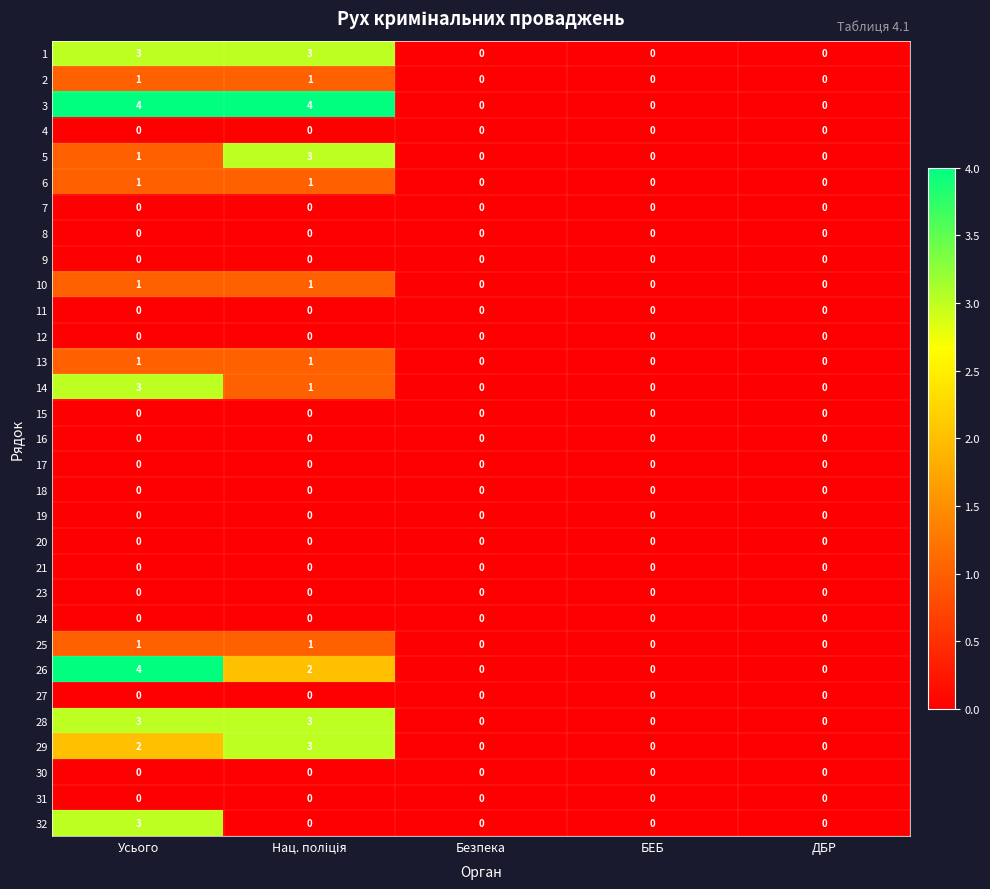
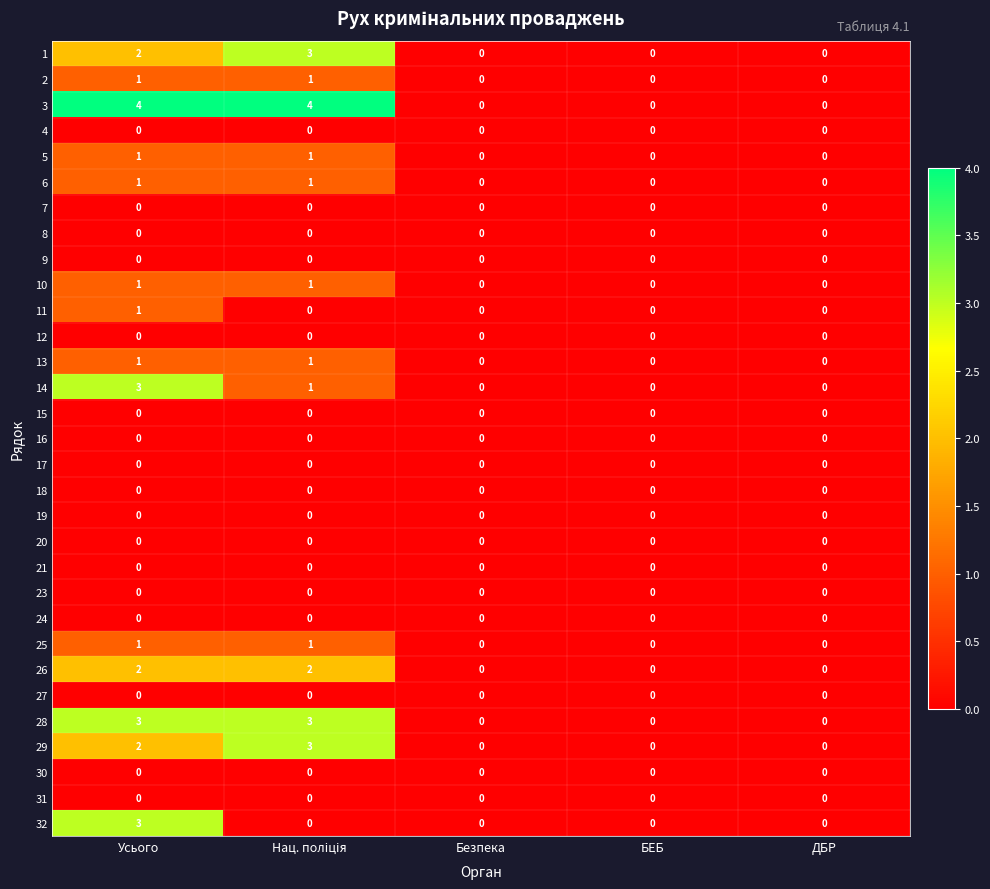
  {
    "1": {
-     "Усього": 3,
+     "Усього": 2,
      "Нац. поліція": 3,
      "Безпека": 0,
      "БЕБ": 0,
      "ДБР": 0
    },
    "2": {
      "Усього": 1,
      "Нац. поліція": 1,
      "Безпека": 0,
      "БЕБ": 0,
      "ДБР": 0
    },
    "3": {
      "Усього": 4,
      "Нац. поліція": 4,
      "Безпека": 0,
      "БЕБ": 0,
      "ДБР": 0
    },
    "4": {
      "Усього": 0,
      "Нац. поліція": 0,
      "Безпека": 0,
      "БЕБ": 0,
      "ДБР": 0
    },
    "5": {
      "Усього": 1,
-     "Нац. поліція": 3,
+     "Нац. поліція": 1,
      "Безпека": 0,
      "БЕБ": 0,
      "ДБР": 0
    },
    "6": {
      "Усього": 1,
      "Нац. поліція": 1,
      "Безпека": 0,
      "БЕБ": 0,
      "ДБР": 0
    },
    "7": {
      "Усього": 0,
      "Нац. поліція": 0,
      "Безпека": 0,
      "БЕБ": 0,
      "ДБР": 0
    },
    "8": {
      "Усього": 0,
      "Нац. поліція": 0,
      "Безпека": 0,
      "БЕБ": 0,
      "ДБР": 0
    },
    "9": {
      "Усього": 0,
      "Нац. поліція": 0,
      "Безпека": 0,
      "БЕБ": 0,
      "ДБР": 0
    },
    "10": {
      "Усього": 1,
      "Нац. поліція": 1,
      "Безпека": 0,
      "БЕБ": 0,
      "ДБР": 0
    },
    "11": {
-     "Усього": 0,
+     "Усього": 1,
      "Нац. поліція": 0,
      "Безпека": 0,
      "БЕБ": 0,
      "ДБР": 0
    },
    "12": {
      "Усього": 0,
      "Нац. поліція": 0,
      "Безпека": 0,
      "БЕБ": 0,
      "ДБР": 0
    },
    "13": {
      "Усього": 1,
      "Нац. поліція": 1,
      "Безпека": 0,
      "БЕБ": 0,
      "ДБР": 0
    },
    "14": {
      "Усього": 3,
      "Нац. поліція": 1,
      "Безпека": 0,
      "БЕБ": 0,
      "ДБР": 0
    },
    "15": {
      "Усього": 0,
      "Нац. поліція": 0,
      "Безпека": 0,
      "БЕБ": 0,
      "ДБР": 0
    },
    "16": {
      "Усього": 0,
      "Нац. поліція": 0,
      "Безпека": 0,
      "БЕБ": 0,
      "ДБР": 0
    },
    "17": {
      "Усього": 0,
      "Нац. поліція": 0,
      "Безпека": 0,
      "БЕБ": 0,
      "ДБР": 0
    },
    "18": {
      "Усього": 0,
      "Нац. поліція": 0,
      "Безпека": 0,
      "БЕБ": 0,
      "ДБР": 0
    },
    "19": {
      "Усього": 0,
      "Нац. поліція": 0,
      "Безпека": 0,
      "БЕБ": 0,
      "ДБР": 0
    },
    "20": {
      "Усього": 0,
      "Нац. поліція": 0,
      "Безпека": 0,
      "БЕБ": 0,
      "ДБР": 0
    },
    "21": {
      "Усього": 0,
      "Нац. поліція": 0,
      "Безпека": 0,
      "БЕБ": 0,
      "ДБР": 0
    },
    "23": {
      "Усього": 0,
      "Нац. поліція": 0,
      "Безпека": 0,
      "БЕБ": 0,
      "ДБР": 0
    },
    "24": {
      "Усього": 0,
      "Нац. поліція": 0,
      "Безпека": 0,
      "БЕБ": 0,
      "ДБР": 0
    },
    "25": {
      "Усього": 1,
      "Нац. поліція": 1,
      "Безпека": 0,
      "БЕБ": 0,
      "ДБР": 0
    },
    "26": {
-     "Усього": 4,
+     "Усього": 2,
      "Нац. поліція": 2,
      "Безпека": 0,
      "БЕБ": 0,
      "ДБР": 0
    },
    "27": {
      "Усього": 0,
      "Нац. поліція": 0,
      "Безпека": 0,
      "БЕБ": 0,
      "ДБР": 0
    },
    "28": {
      "Усього": 3,
      "Нац. поліція": 3,
      "Безпека": 0,
      "БЕБ": 0,
      "ДБР": 0
    },
    "29": {
      "Усього": 2,
      "Нац. поліція": 3,
      "Безпека": 0,
      "БЕБ": 0,
      "ДБР": 0
    },
    "30": {
      "Усього": 0,
      "Нац. поліція": 0,
      "Безпека": 0,
      "БЕБ": 0,
      "ДБР": 0
    },
    "31": {
      "Усього": 0,
      "Нац. поліція": 0,
      "Безпека": 0,
      "БЕБ": 0,
      "ДБР": 0
    },
    "32": {
      "Усього": 3,
      "Нац. поліція": 0,
      "Безпека": 0,
      "БЕБ": 0,
      "ДБР": 0
    }
  }
